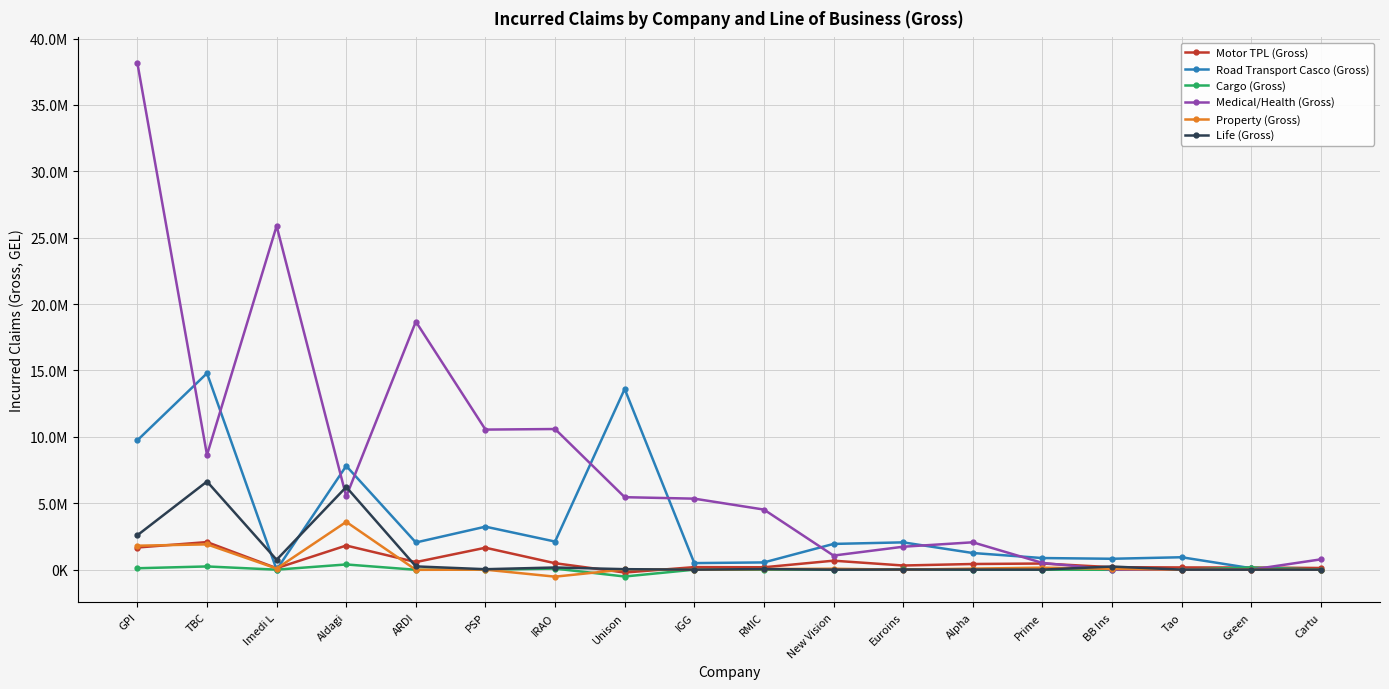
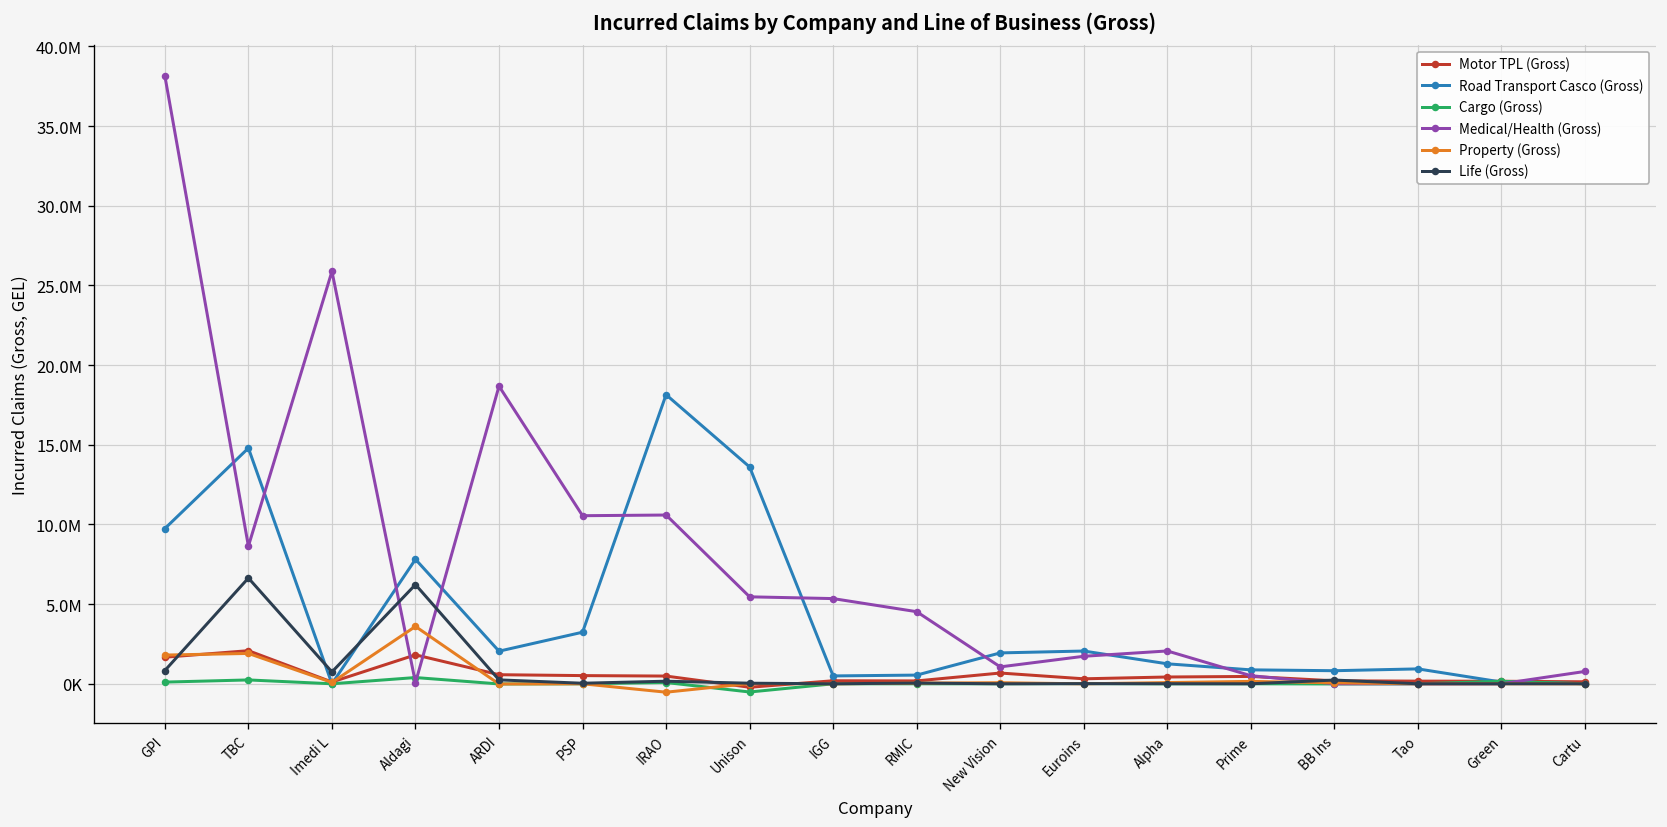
  {
    "Motor TPL (Gross)": {
      "Aldagi": 1800000,
      "ARDI": 600000,
-     "PSP": 1700000,
+     "PSP": 500000,
      "IRAO": 500000,
      "Unison": -200000,
      "IGG": 200000,
      "New Vision": 700000,
      "Euroins": 300000,
      "Alpha": 400000
    },
    "Road Transport Casco (Gross)": {
      "GPI": 9700000,
      "TBC": 14800000,
      "Aldagi": 7800000,
      "ARDI": 2000000,
      "PSP": 3200000,
-     "IRAO": 2100000,
+     "IRAO": 18100000,
      "Unison": 13600000,
      "IGG": 500000,
      "RMIC": 500000,
      "New Vision": 1900000,
      "Euroins": 2100000,
      "Alpha": 1300000,
      "Prime": 900000,
      "BB Ins": 800000,
      "Tao": 900000
    },
    "Cargo (Gross)": {
      "GPI": 100000,
      "TBC": 200000,
      "Aldagi": 400000,
      "Unison": -500000
    },
    "Medical/Health (Gross)": {
      "GPI": 38100000,
      "TBC": 8600000,
      "Imedi L": 25900000,
-     "Aldagi": 5500000,
+     "Aldagi": 100000,
      "ARDI": 18700000,
      "PSP": 10500000,
      "IRAO": 10600000,
      "Unison": 5500000,
      "IGG": 5300000,
      "RMIC": 4500000,
      "New Vision": 1100000,
      "Euroins": 1700000,
      "Alpha": 2100000,
      "Cartu": 800000
    },
    "Property (Gross)": {
      "Aldagi": 3600000,
      "IRAO": -500000
    },
    "Life (Gross)": {
-     "GPI": 2600000,
+     "GPI": 800000,
      "TBC": 6600000,
      "Imedi L": 700000,
      "Aldagi": 6200000,
      "ARDI": 200000
    }
  }
